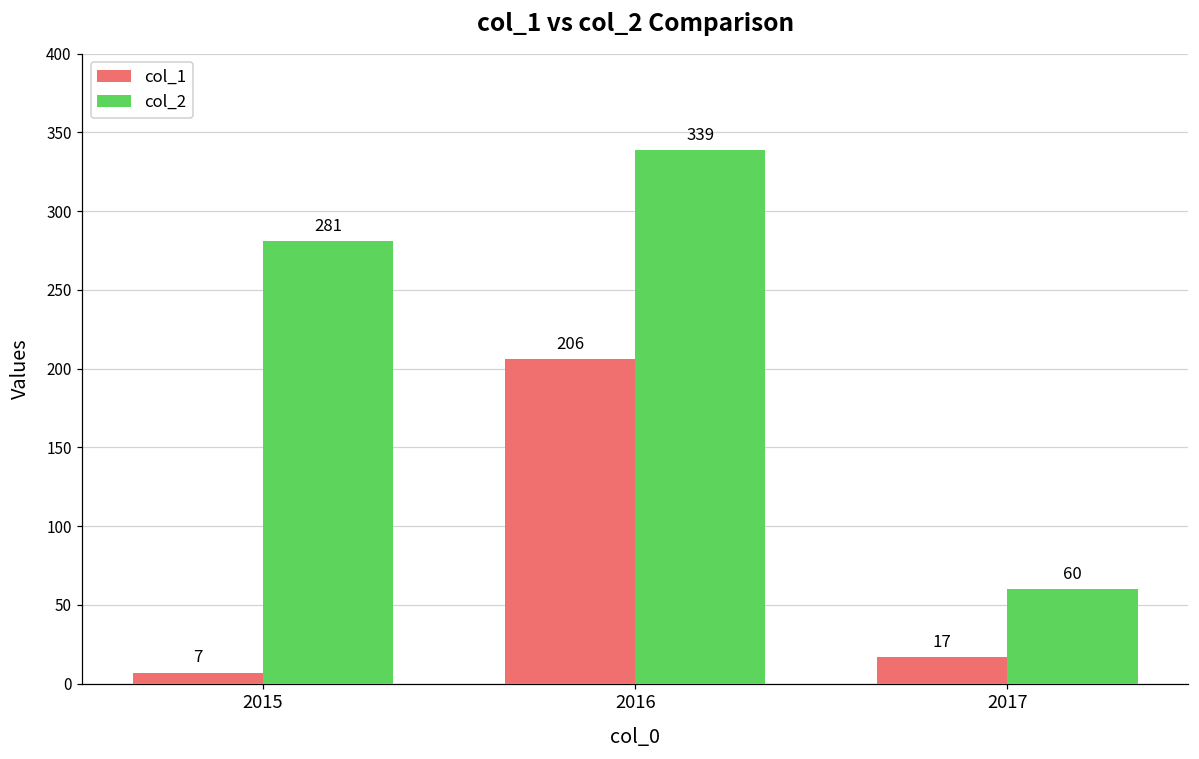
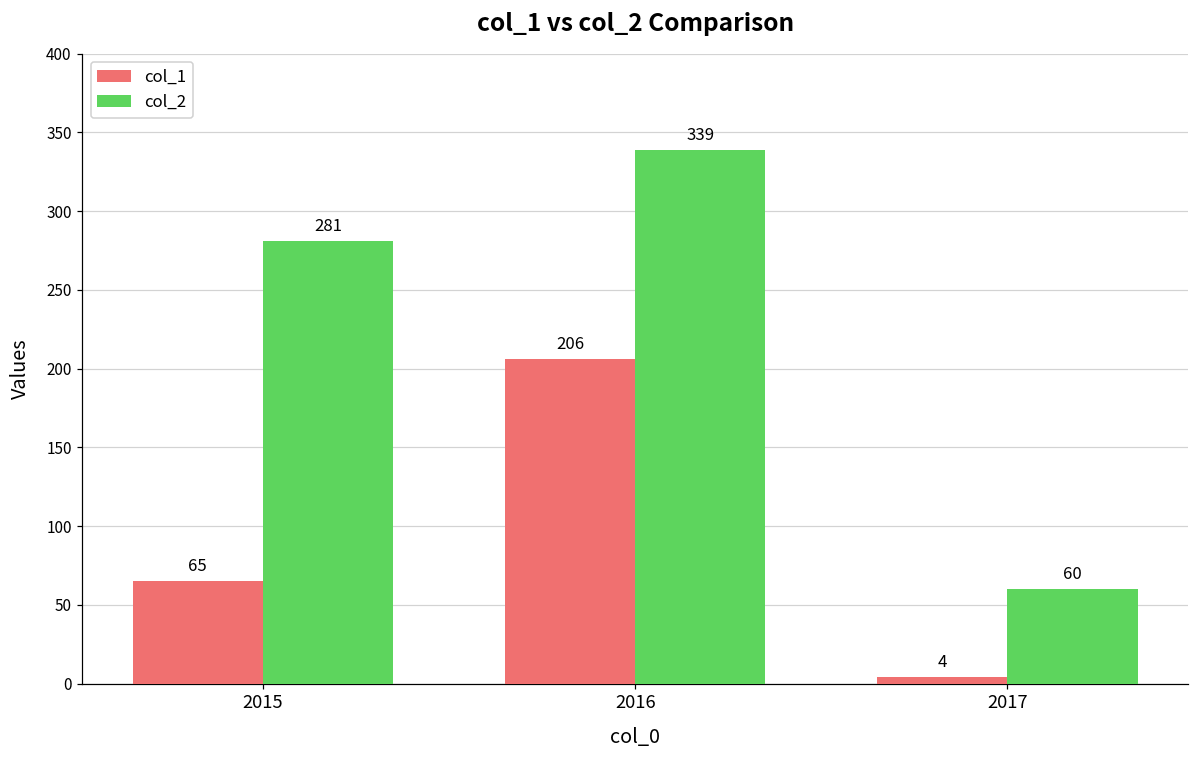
  {
    "col_1": {
-     "2015": 7,
+     "2015": 65,
      "2016": 206,
-     "2017": 17
+     "2017": 4
    },
    "col_2": {
      "2015": 281,
      "2016": 339,
      "2017": 60
    }
  }
